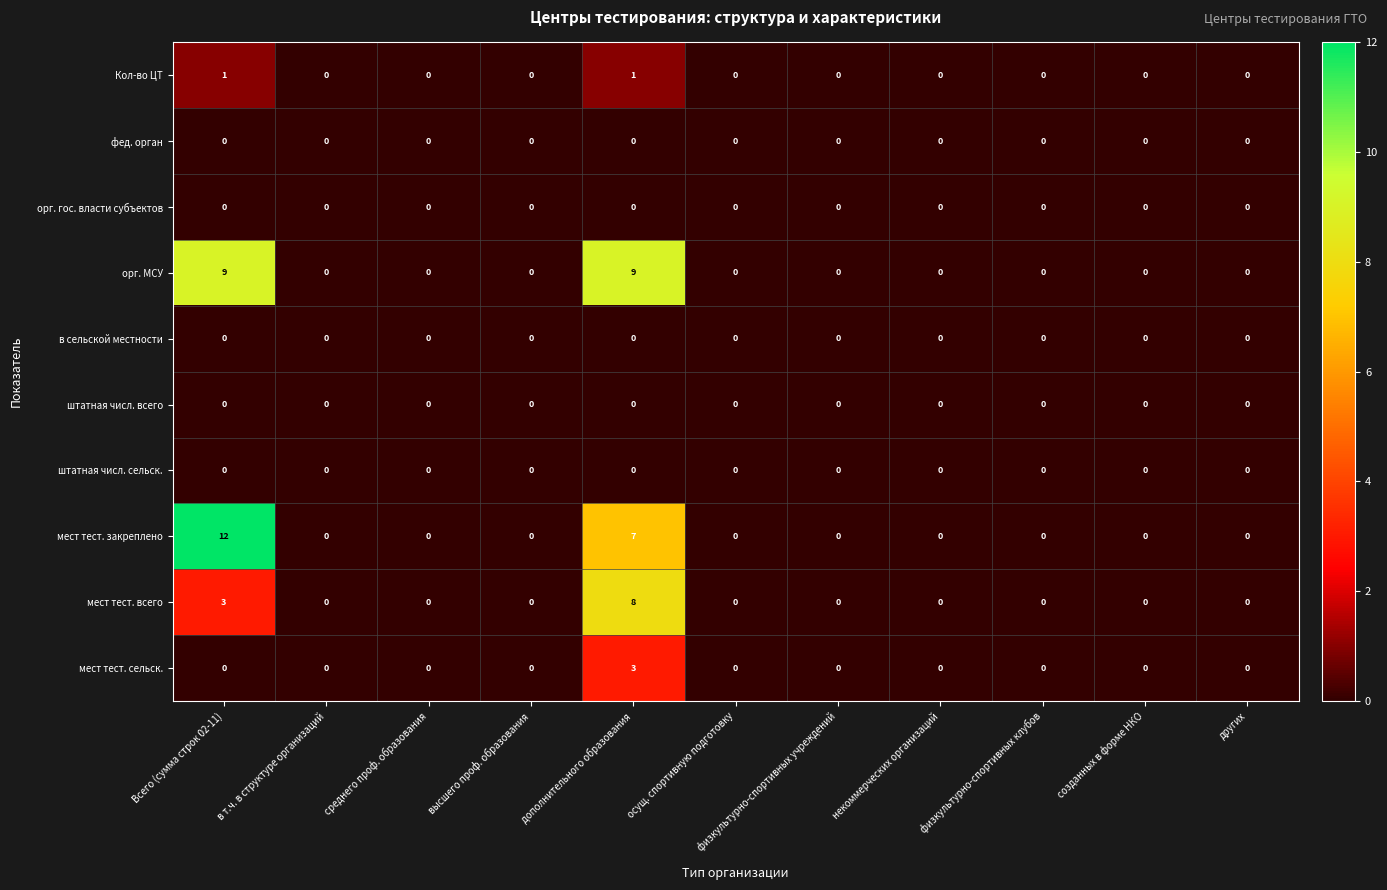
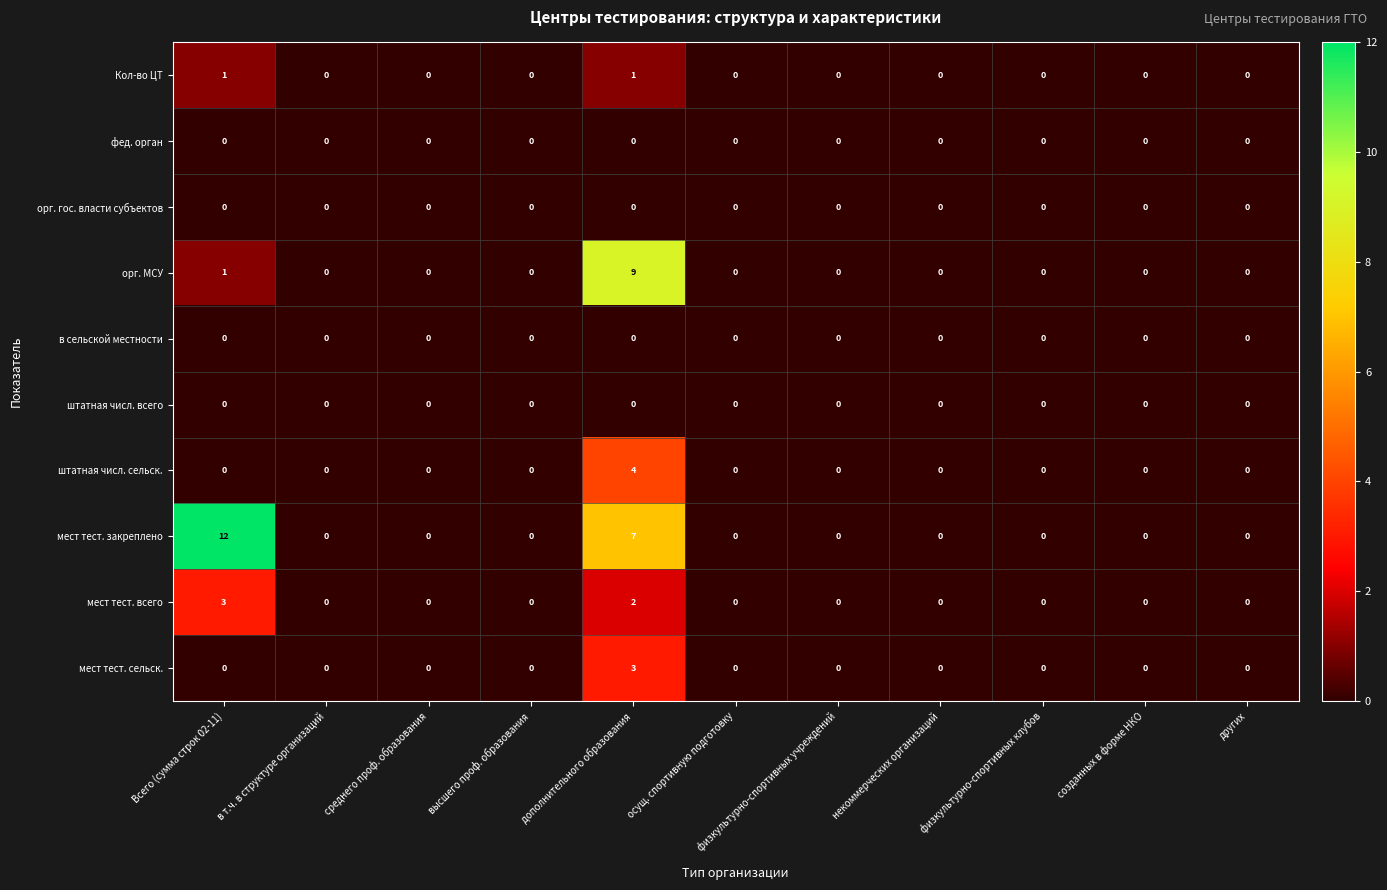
  {
    "Кол-во ЦТ": {
      "Всего (сумма строк 02-11)": 1,
      "в т.ч. в структуре организаций": 0,
      "среднего проф. образования": 0,
      "высшего проф. образования": 0,
      "дополнительного образования": 1,
      "осущ. спортивную подготовку": 0,
      "физкультурно-спортивных учреждений": 0,
      "некоммерческих организаций": 0,
      "физкультурно-спортивных клубов": 0,
      "созданных в форме НКО": 0,
      "других": 0
    },
    "фед. орган": {
      "Всего (сумма строк 02-11)": 0,
      "в т.ч. в структуре организаций": 0,
      "среднего проф. образования": 0,
      "высшего проф. образования": 0,
      "дополнительного образования": 0,
      "осущ. спортивную подготовку": 0,
      "физкультурно-спортивных учреждений": 0,
      "некоммерческих организаций": 0,
      "физкультурно-спортивных клубов": 0,
      "созданных в форме НКО": 0,
      "других": 0
    },
    "орг. гос. власти субъектов": {
      "Всего (сумма строк 02-11)": 0,
      "в т.ч. в структуре организаций": 0,
      "среднего проф. образования": 0,
      "высшего проф. образования": 0,
      "дополнительного образования": 0,
      "осущ. спортивную подготовку": 0,
      "физкультурно-спортивных учреждений": 0,
      "некоммерческих организаций": 0,
      "физкультурно-спортивных клубов": 0,
      "созданных в форме НКО": 0,
      "других": 0
    },
    "орг. МСУ": {
-     "Всего (сумма строк 02-11)": 9,
+     "Всего (сумма строк 02-11)": 1,
      "в т.ч. в структуре организаций": 0,
      "среднего проф. образования": 0,
      "высшего проф. образования": 0,
      "дополнительного образования": 9,
      "осущ. спортивную подготовку": 0,
      "физкультурно-спортивных учреждений": 0,
      "некоммерческих организаций": 0,
      "физкультурно-спортивных клубов": 0,
      "созданных в форме НКО": 0,
      "других": 0
    },
    "в сельской местности": {
      "Всего (сумма строк 02-11)": 0,
      "в т.ч. в структуре организаций": 0,
      "среднего проф. образования": 0,
      "высшего проф. образования": 0,
      "дополнительного образования": 0,
      "осущ. спортивную подготовку": 0,
      "физкультурно-спортивных учреждений": 0,
      "некоммерческих организаций": 0,
      "физкультурно-спортивных клубов": 0,
      "созданных в форме НКО": 0,
      "других": 0
    },
    "штатная числ. всего": {
      "Всего (сумма строк 02-11)": 0,
      "в т.ч. в структуре организаций": 0,
      "среднего проф. образования": 0,
      "высшего проф. образования": 0,
      "дополнительного образования": 0,
      "осущ. спортивную подготовку": 0,
      "физкультурно-спортивных учреждений": 0,
      "некоммерческих организаций": 0,
      "физкультурно-спортивных клубов": 0,
      "созданных в форме НКО": 0,
      "других": 0
    },
    "штатная числ. сельск.": {
      "Всего (сумма строк 02-11)": 0,
      "в т.ч. в структуре организаций": 0,
      "среднего проф. образования": 0,
      "высшего проф. образования": 0,
-     "дополнительного образования": 0,
+     "дополнительного образования": 4,
      "осущ. спортивную подготовку": 0,
      "физкультурно-спортивных учреждений": 0,
      "некоммерческих организаций": 0,
      "физкультурно-спортивных клубов": 0,
      "созданных в форме НКО": 0,
      "других": 0
    },
    "мест тест. закреплено": {
      "Всего (сумма строк 02-11)": 12,
      "в т.ч. в структуре организаций": 0,
      "среднего проф. образования": 0,
      "высшего проф. образования": 0,
      "дополнительного образования": 7,
      "осущ. спортивную подготовку": 0,
      "физкультурно-спортивных учреждений": 0,
      "некоммерческих организаций": 0,
      "физкультурно-спортивных клубов": 0,
      "созданных в форме НКО": 0,
      "других": 0
    },
    "мест тест. всего": {
      "Всего (сумма строк 02-11)": 3,
      "в т.ч. в структуре организаций": 0,
      "среднего проф. образования": 0,
      "высшего проф. образования": 0,
-     "дополнительного образования": 8,
+     "дополнительного образования": 2,
      "осущ. спортивную подготовку": 0,
      "физкультурно-спортивных учреждений": 0,
      "некоммерческих организаций": 0,
      "физкультурно-спортивных клубов": 0,
      "созданных в форме НКО": 0,
      "других": 0
    },
    "мест тест. сельск.": {
      "Всего (сумма строк 02-11)": 0,
      "в т.ч. в структуре организаций": 0,
      "среднего проф. образования": 0,
      "высшего проф. образования": 0,
      "дополнительного образования": 3,
      "осущ. спортивную подготовку": 0,
      "физкультурно-спортивных учреждений": 0,
      "некоммерческих организаций": 0,
      "физкультурно-спортивных клубов": 0,
      "созданных в форме НКО": 0,
      "других": 0
    }
  }
